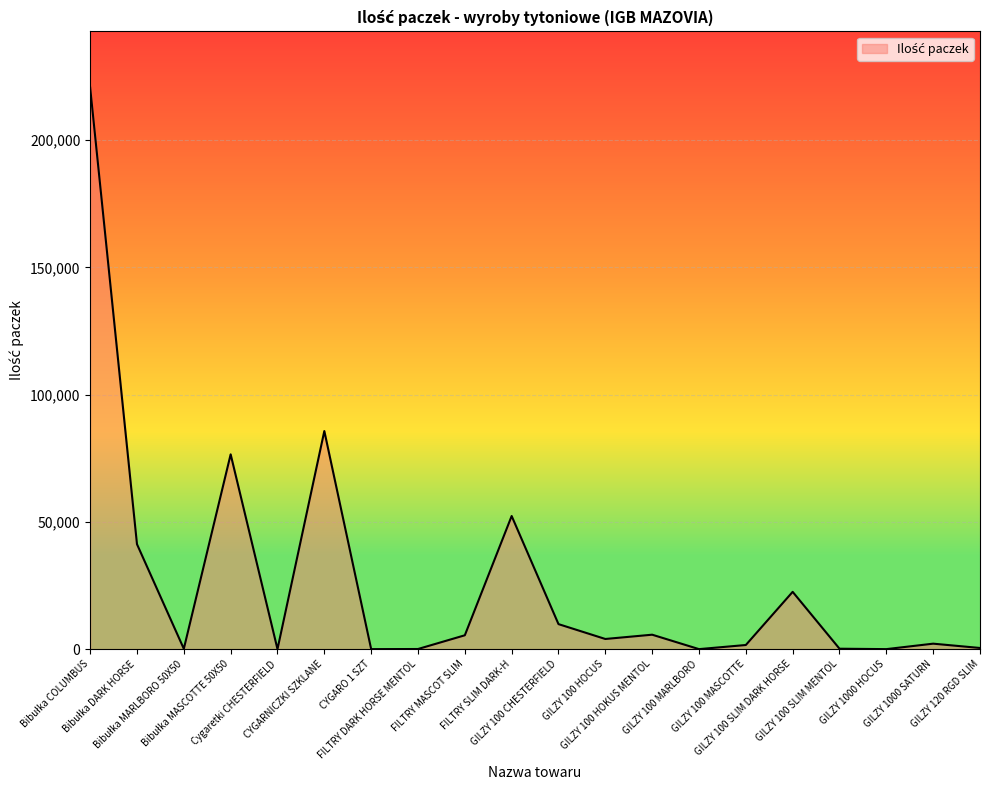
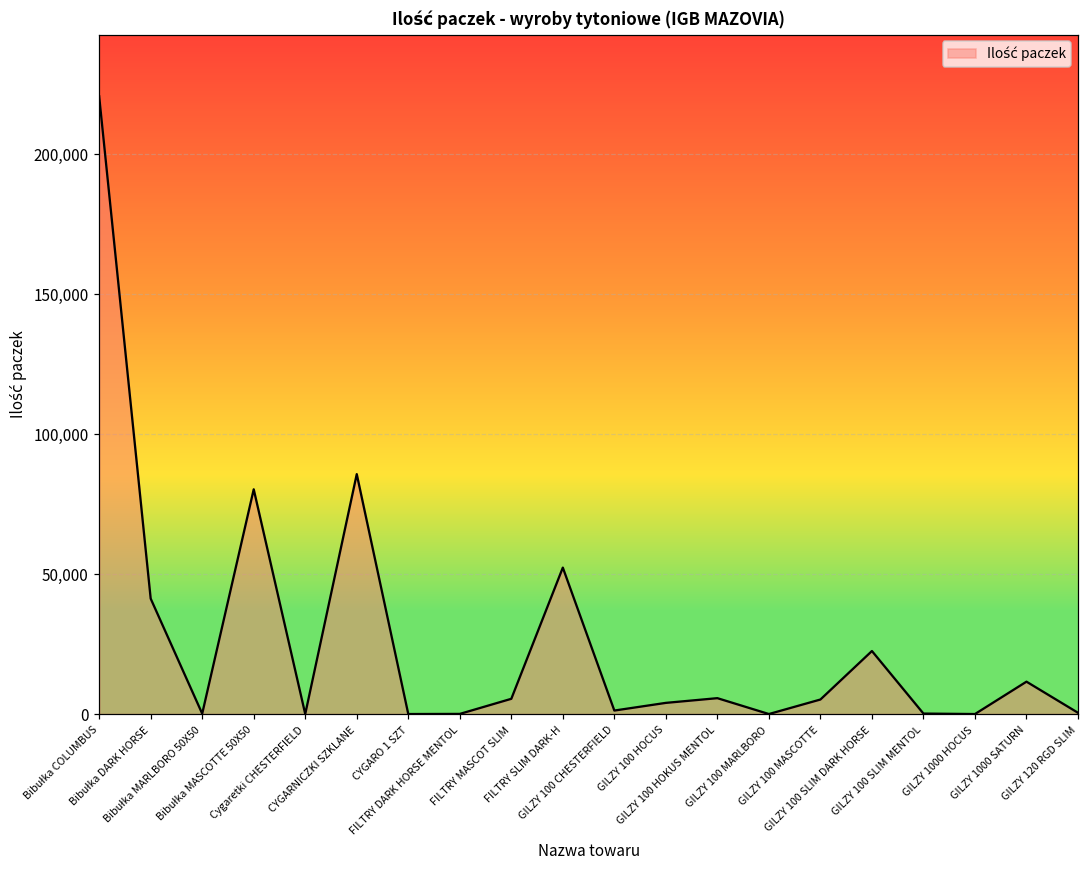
  {
    "Bibułka COLUMBUS": "221,000",
    "Bibułka DARK HORSE": "41,000",
    "Bibułka MARLBORO 50X50": "0",
-   "Bibułka MASCOTTE 50X50": "77,000",
+   "Bibułka MASCOTTE 50X50": "80,000",
    "Cygaretki CHESTERFIELD": "0",
    "CYGARNICZKI SZKLANE": "86,000",
    "CYGARO 1 SZT": "0",
    "FILTRY DARK HORSE MENTOL": "0",
    "FILTRY MASCOT SLIM": "5,000",
    "FILTRY SLIM DARK-H": "52,000",
-   "GILZY 100 CHESTERFIELD": "10,000",
+   "GILZY 100 CHESTERFIELD": "1,000",
    "GILZY 100 HOCUS": "4,000",
    "GILZY 100 HOKUS MENTOL": "6,000",
    "GILZY 100 MARLBORO": "0",
-   "GILZY 100 MASCOTTE": "2,000",
+   "GILZY 100 MASCOTTE": "5,000",
    "GILZY 100 SLIM DARK HORSE": "23,000",
    "GILZY 100 SLIM MENTOL": "0",
    "GILZY 1000 HOCUS": "0",
-   "GILZY 1000 SATURN": "2,000",
+   "GILZY 1000 SATURN": "12,000",
    "GILZY 120 RGD SLIM": "0"
  }
